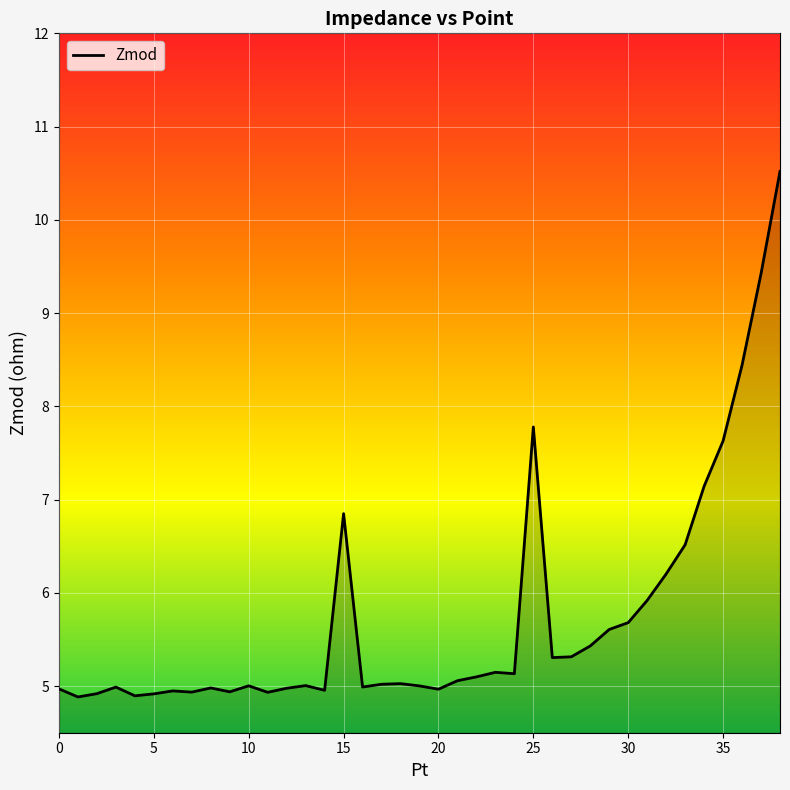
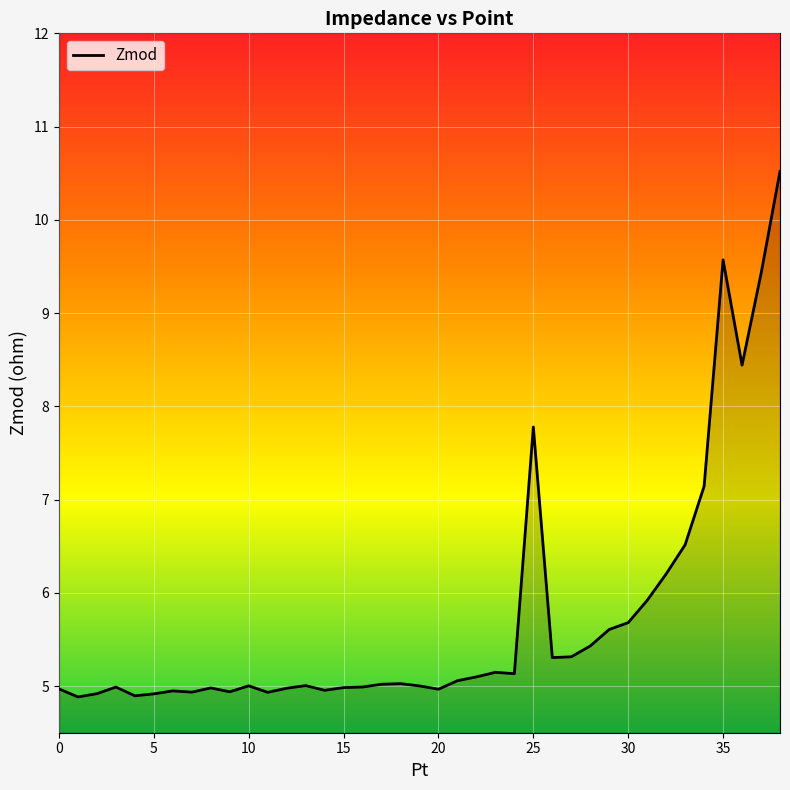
  {
    "0": 5.0,
    "5": 4.9,
    "10": 5.0,
-   "15": 6.8,
+   "15": 5.0,
    "20": 5.0,
    "25": 7.8,
    "30": 5.7,
-   "35": 7.6
+   "35": 9.6
  }
